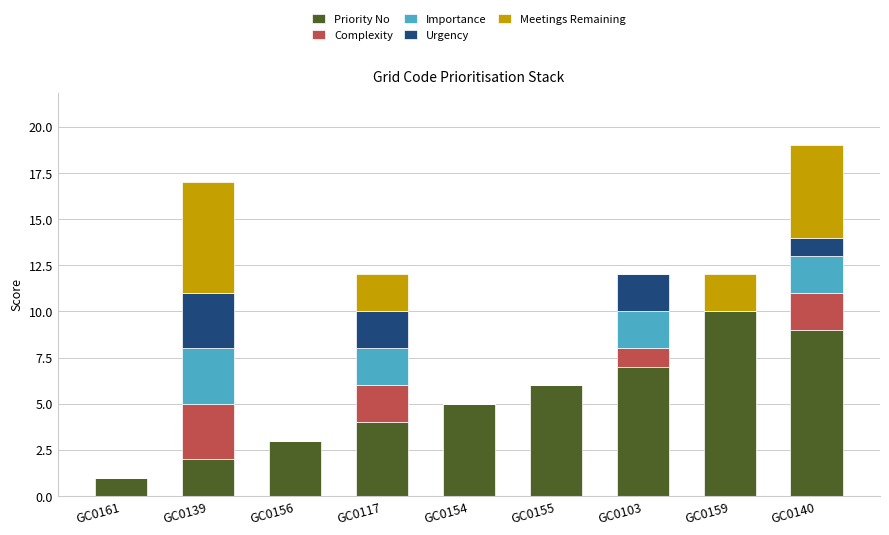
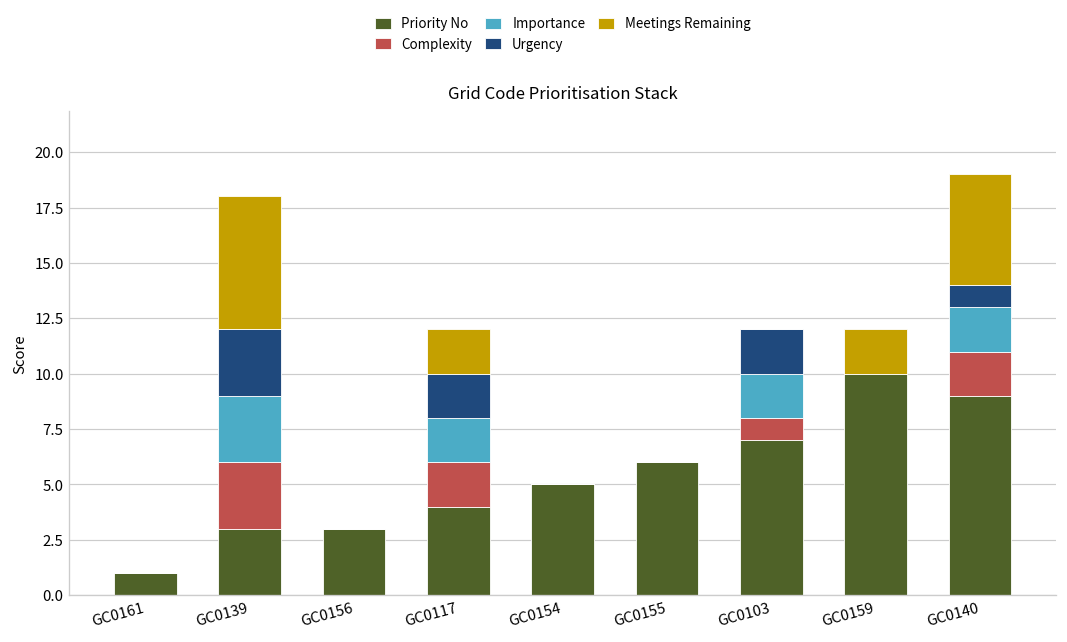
  {
    "Priority No": {
      "GC0161": 1,
-     "GC0139": 2,
+     "GC0139": 3,
      "GC0156": 3,
      "GC0117": 4,
      "GC0154": 5,
      "GC0155": 6,
      "GC0103": 7,
      "GC0159": 10,
      "GC0140": 9
    },
    "Complexity": {
      "GC0161": 0,
      "GC0139": 3,
      "GC0156": 0,
      "GC0117": 2,
      "GC0154": 0,
      "GC0155": 0,
      "GC0103": 1,
      "GC0159": 0,
      "GC0140": 2
    },
    "Importance": {
      "GC0161": 0,
      "GC0139": 3,
      "GC0156": 0,
      "GC0117": 2,
      "GC0154": 0,
      "GC0155": 0,
      "GC0103": 2,
      "GC0159": 0,
      "GC0140": 2
    },
    "Urgency": {
      "GC0161": 0,
      "GC0139": 3,
      "GC0156": 0,
      "GC0117": 2,
      "GC0154": 0,
      "GC0155": 0,
      "GC0103": 2,
      "GC0159": 0,
      "GC0140": 1
    },
    "Meetings Remaining": {
      "GC0161": 0,
      "GC0139": 6,
      "GC0156": 0,
      "GC0117": 2,
      "GC0154": 0,
      "GC0155": 0,
      "GC0103": 0,
      "GC0159": 2,
      "GC0140": 5
    }
  }
